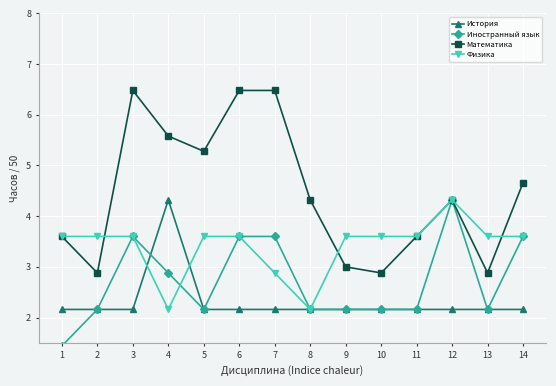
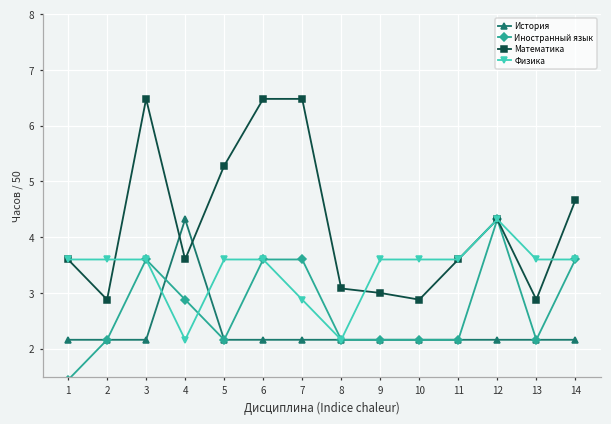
  {
    "История": {
      "1": 2.2,
      "3": 2.2,
      "4": 4.3,
      "6": 2.2,
      "7": 2.2,
      "12": 2.2,
      "14": 2.2
    },
    "Математика": {
      "2": 2.9,
      "3": 6.5,
-     "4": 5.6,
+     "4": 3.6,
      "5": 5.3,
      "6": 6.5,
      "7": 6.5,
-     "8": 4.3,
+     "8": 3.1,
      "9": 3.0,
      "10": 2.9,
      "13": 2.9,
      "14": 4.7
    }
  }
